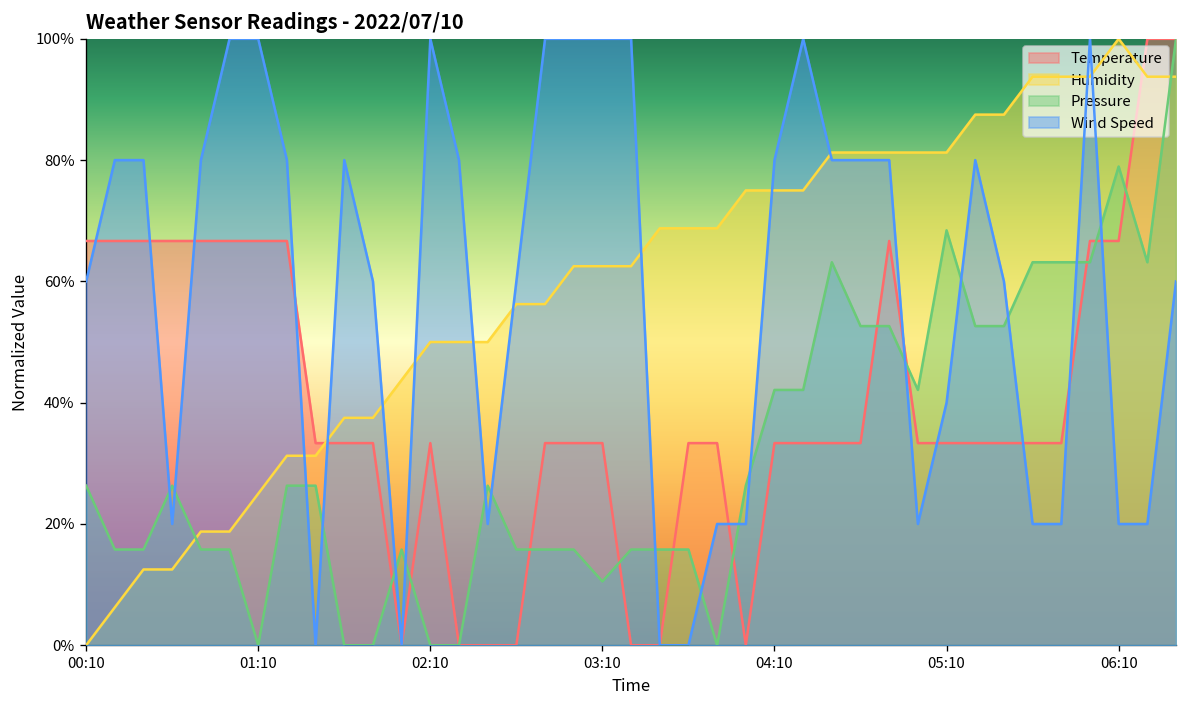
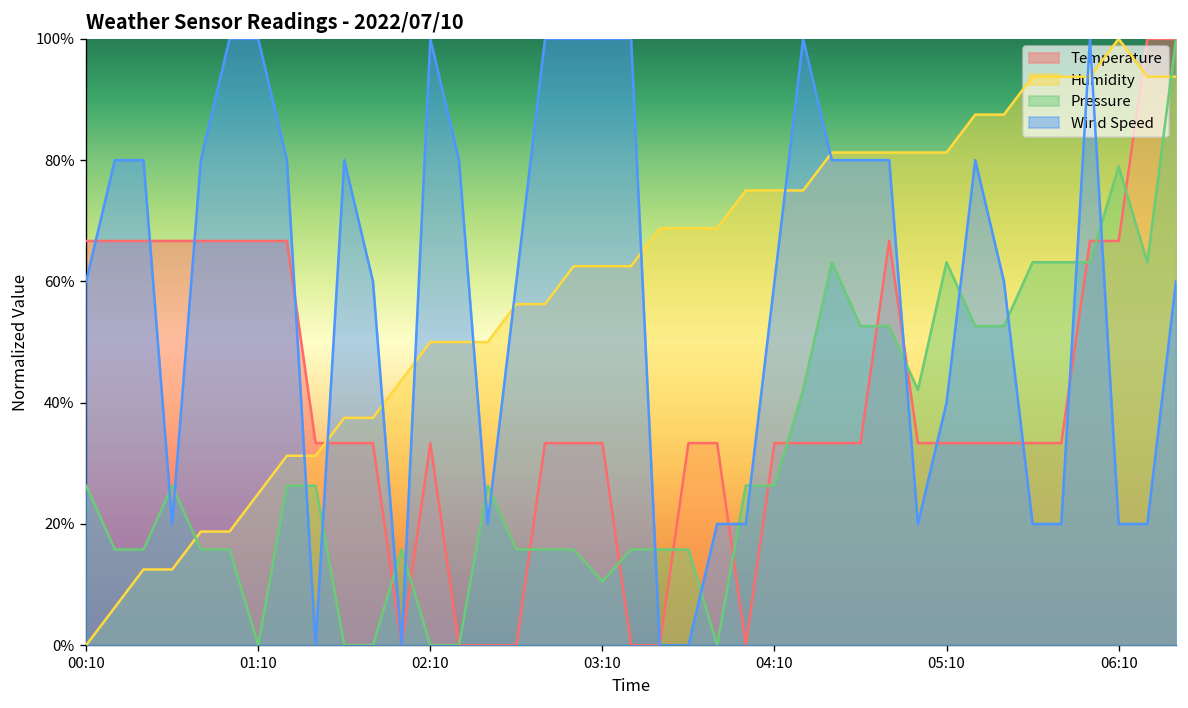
  {
    "Temperature": {
      "00:10": "67%",
      "01:10": "67%",
      "02:10": "33%",
      "03:10": "33%",
      "04:10": "33%",
      "05:10": "33%",
      "06:10": "67%"
    },
    "Humidity": {
      "00:10": "0%",
      "01:10": "25%",
      "02:10": "50%",
      "03:10": "62%",
      "04:10": "75%",
      "05:10": "81%",
      "06:10": "100%"
    },
    "Pressure": {
      "00:10": "26%",
      "01:10": "0%",
      "02:10": "0%",
      "03:10": "11%",
-     "04:10": "42%",
-     "05:10": "68%",
+     "04:10": "26%",
+     "05:10": "63%",
      "06:10": "79%"
    },
    "Wind Speed": {
      "00:10": "60%",
      "01:10": "100%",
      "02:10": "100%",
      "03:10": "100%",
-     "04:10": "80%",
+     "04:10": "60%",
      "05:10": "40%",
      "06:10": "20%"
    }
  }
